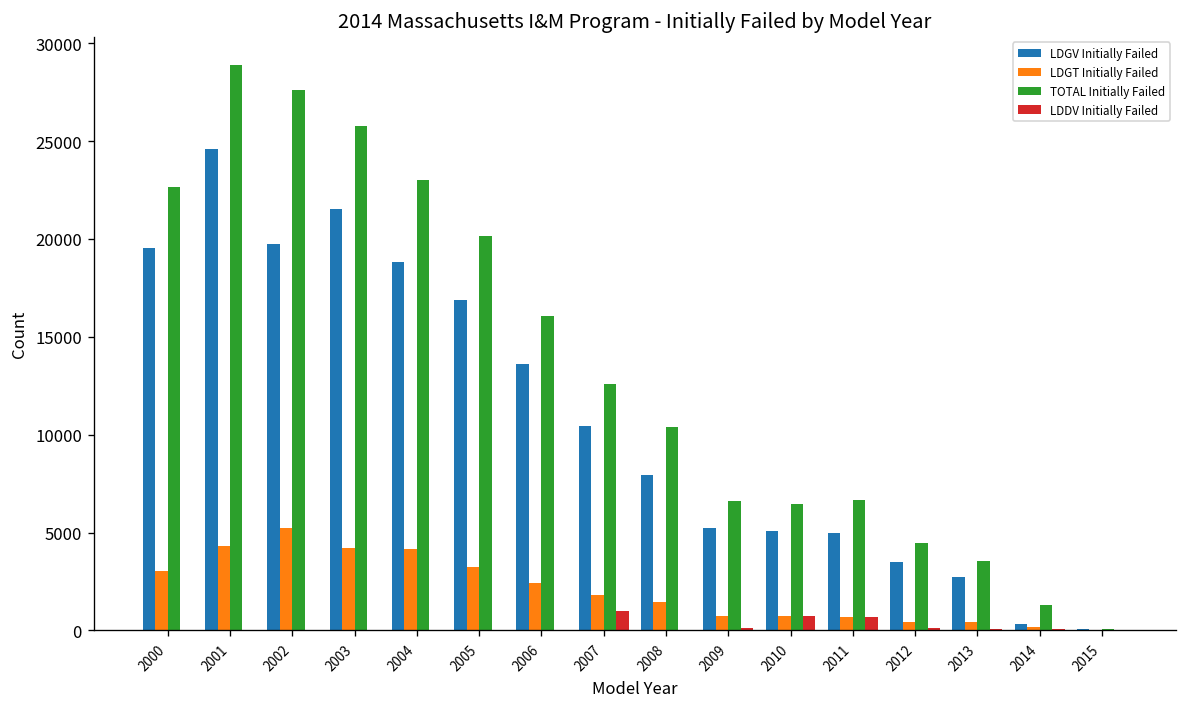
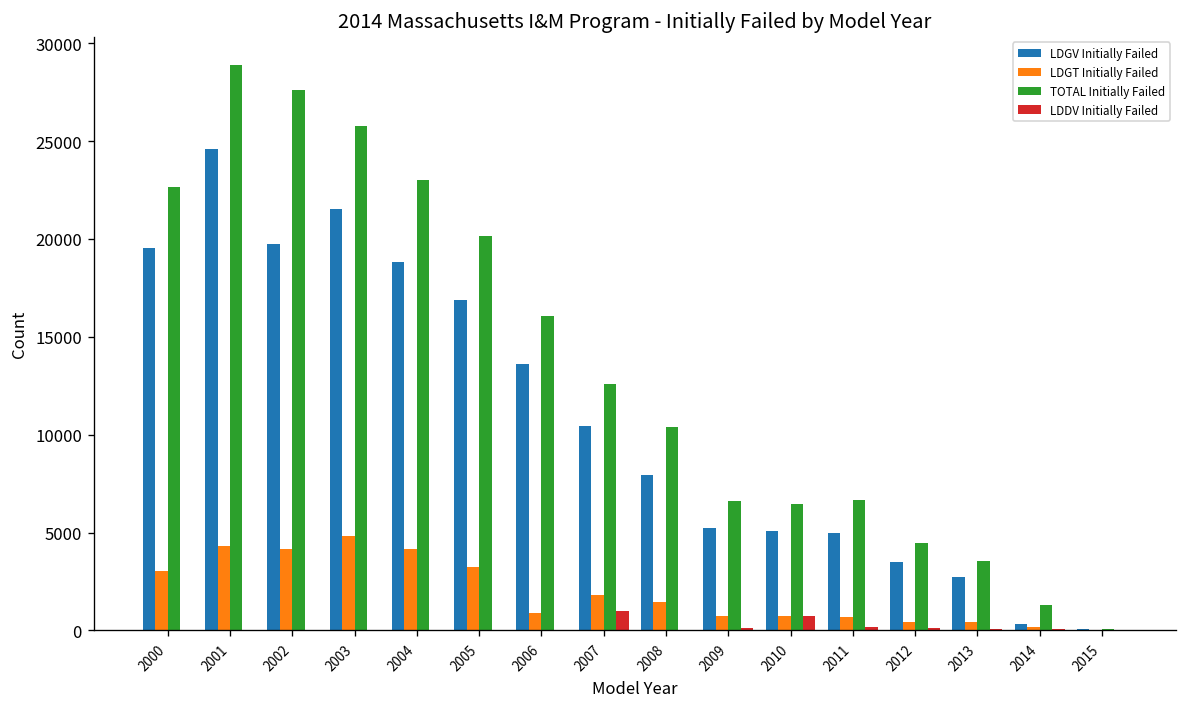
  {
    "LDGV Initially Failed": {
      "2000": 19600,
      "2001": 24600,
      "2002": 19700,
      "2003": 21500,
      "2004": 18800,
      "2005": 16900,
      "2006": 13600,
      "2007": 10500,
      "2008": 7900,
      "2009": 5200,
      "2010": 5100,
      "2011": 5000,
      "2012": 3500,
      "2013": 2700,
      "2014": 300
    },
    "LDGT Initially Failed": {
      "2000": 3100,
      "2001": 4300,
-     "2002": 5200,
-     "2003": 4200,
+     "2002": 4200,
+     "2003": 4800,
      "2004": 4200,
      "2005": 3300,
-     "2006": 2400,
+     "2006": 900,
      "2007": 1800,
      "2008": 1500,
      "2009": 700,
      "2010": 700,
      "2011": 700,
      "2012": 400,
      "2013": 400,
      "2014": 200
    },
    "TOTAL Initially Failed": {
      "2000": 22600,
      "2001": 28900,
      "2002": 27600,
      "2003": 25800,
      "2004": 23000,
      "2005": 20200,
      "2006": 16000,
      "2007": 12600,
      "2008": 10400,
      "2009": 6600,
      "2010": 6500,
      "2011": 6700,
      "2012": 4500,
      "2013": 3500,
      "2014": 1300
    },
    "LDDV Initially Failed": {
      "2007": 1000,
      "2010": 700,
-     "2011": 700
+     "2011": 200
    }
  }
